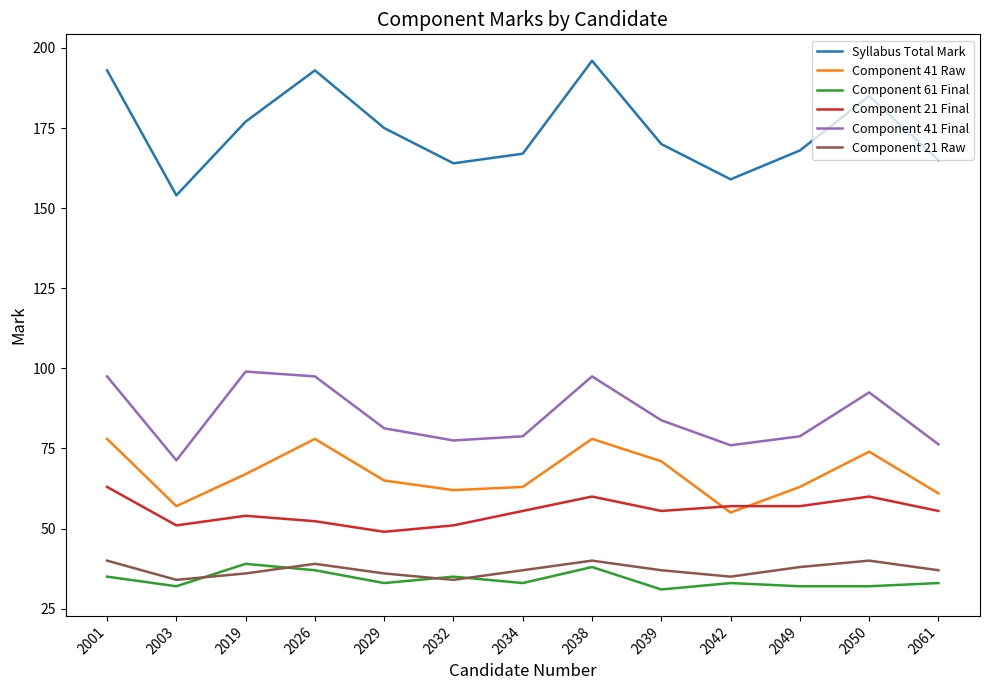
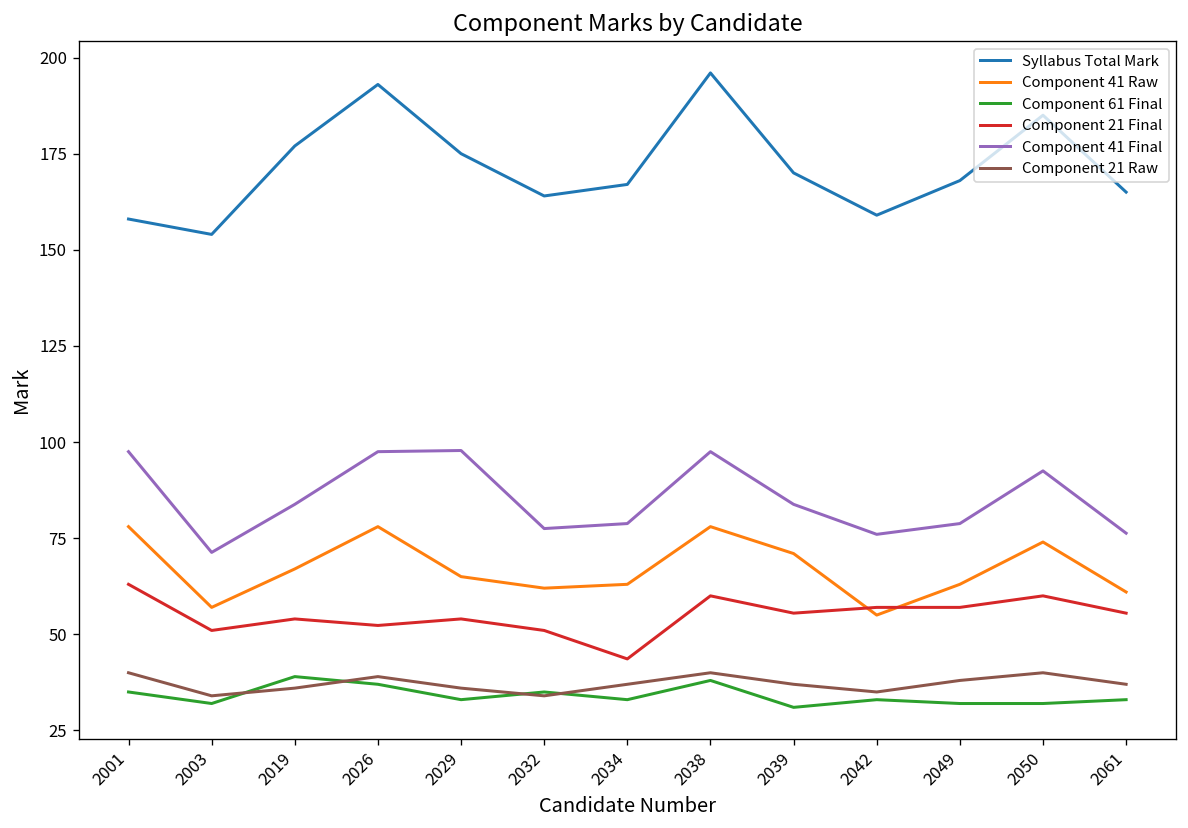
  {
    "Syllabus Total Mark": {
-     "2001": 193,
+     "2001": 158,
      "2003": 154,
      "2019": 177,
      "2026": 193,
      "2029": 175,
      "2032": 164,
      "2034": 167,
      "2038": 196,
      "2039": 170,
      "2042": 159,
      "2049": 168,
      "2061": 165
    },
    "Component 41 Raw": {
      "2001": 78,
      "2003": 57,
      "2019": 67,
      "2026": 78,
      "2029": 65,
      "2032": 62,
      "2034": 63,
      "2038": 78,
      "2039": 71,
      "2042": 55,
      "2049": 63,
      "2050": 74,
      "2061": 61
    },
    "Component 61 Final": {
      "2001": 35,
      "2003": 32,
      "2019": 39,
      "2026": 37,
      "2029": 33,
      "2032": 35,
      "2034": 33,
      "2038": 38,
      "2039": 31,
      "2042": 33,
      "2049": 32,
      "2050": 32,
      "2061": 33
    },
    "Component 21 Final": {
      "2001": 63,
      "2003": 51,
      "2019": 54,
      "2026": 52,
-     "2029": 49,
+     "2029": 54,
      "2032": 51,
-     "2034": 56,
+     "2034": 44,
      "2038": 60,
      "2039": 56,
      "2042": 57,
      "2049": 57,
      "2050": 60,
      "2061": 56
    },
    "Component 41 Final": {
      "2001": 98,
      "2003": 71,
-     "2019": 99,
+     "2019": 84,
      "2026": 98,
-     "2029": 81,
+     "2029": 98,
      "2032": 78,
      "2034": 79,
      "2038": 98,
      "2039": 84,
      "2042": 76,
      "2049": 79,
      "2050": 93,
      "2061": 76
    },
    "Component 21 Raw": {
      "2001": 40,
      "2003": 34,
      "2019": 36,
      "2026": 39,
      "2029": 36,
      "2032": 34,
      "2034": 37,
      "2038": 40,
      "2039": 37,
      "2042": 35,
      "2049": 38,
      "2050": 40,
      "2061": 37
    }
  }
